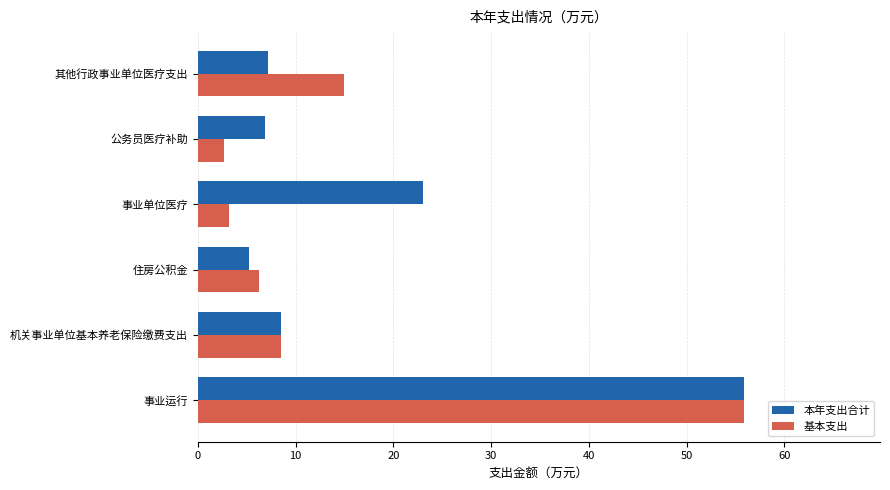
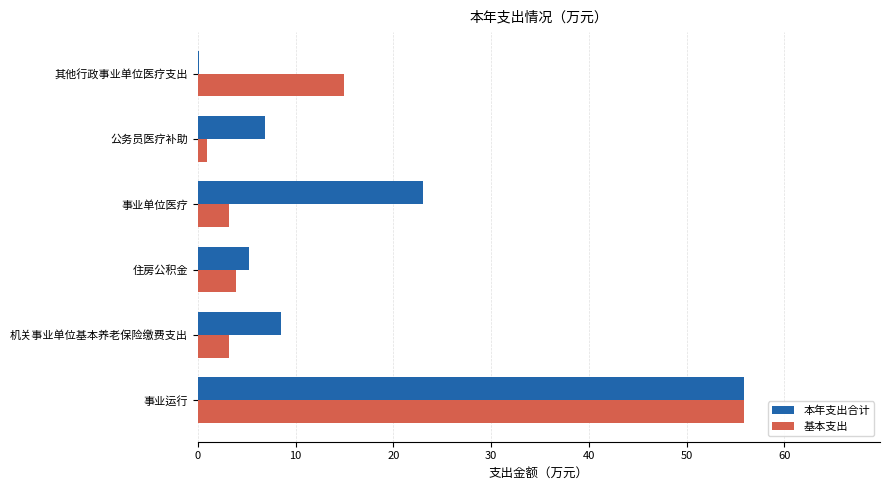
  {
    "本年支出合计": {
-     "其他行政事业单位医疗支出": 7,
+     "其他行政事业单位医疗支出": 0,
      "公务员医疗补助": 7,
      "事业单位医疗": 23,
      "住房公积金": 5,
      "机关事业单位基本养老保险缴费支出": 9,
      "事业运行": 56
    },
    "基本支出": {
      "其他行政事业单位医疗支出": 15,
-     "公务员医疗补助": 3,
+     "公务员医疗补助": 1,
      "事业单位医疗": 3,
-     "住房公积金": 6,
-     "机关事业单位基本养老保险缴费支出": 9,
+     "住房公积金": 4,
+     "机关事业单位基本养老保险缴费支出": 3,
      "事业运行": 56
    }
  }
